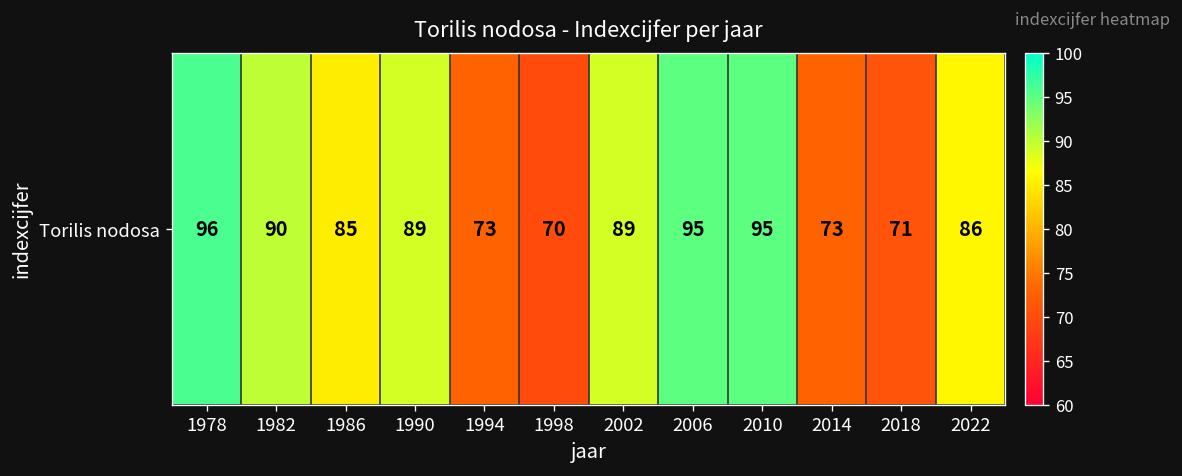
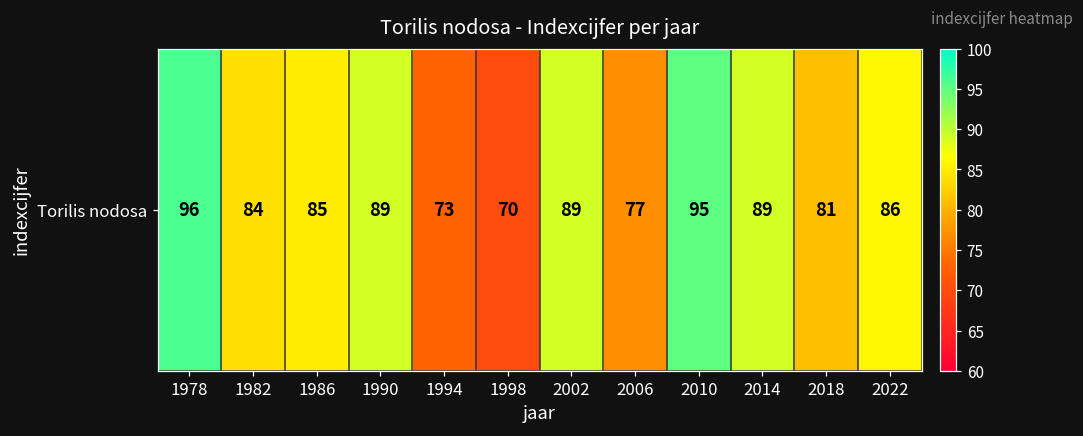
  {
    "Torilis nodosa": {
      "1978": 96,
-     "1982": 90,
+     "1982": 84,
      "1986": 85,
      "1990": 89,
      "1994": 73,
      "1998": 70,
      "2002": 89,
-     "2006": 95,
+     "2006": 77,
      "2010": 95,
-     "2014": 73,
-     "2018": 71,
+     "2014": 89,
+     "2018": 81,
      "2022": 86
    }
  }
